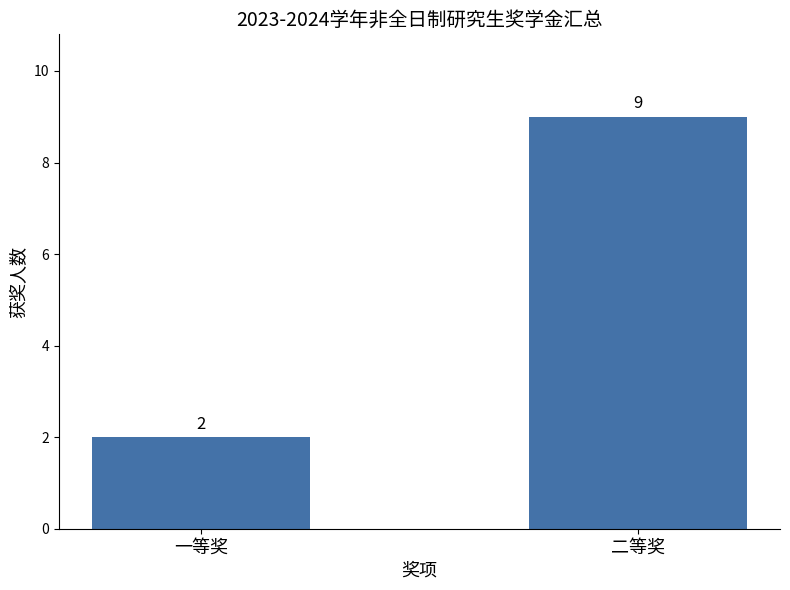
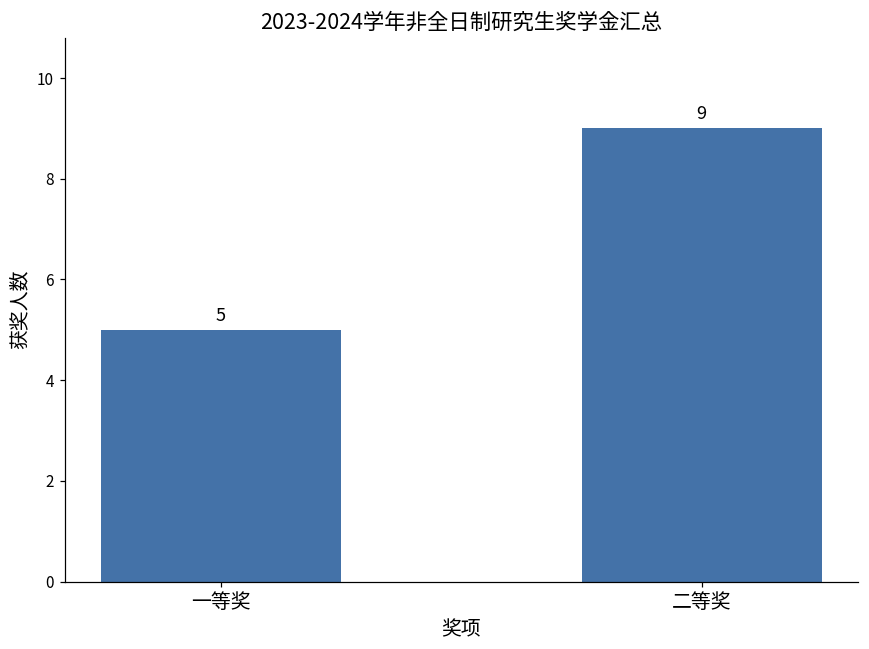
  {
-   "一等奖": 2,
+   "一等奖": 5,
    "二等奖": 9
  }
